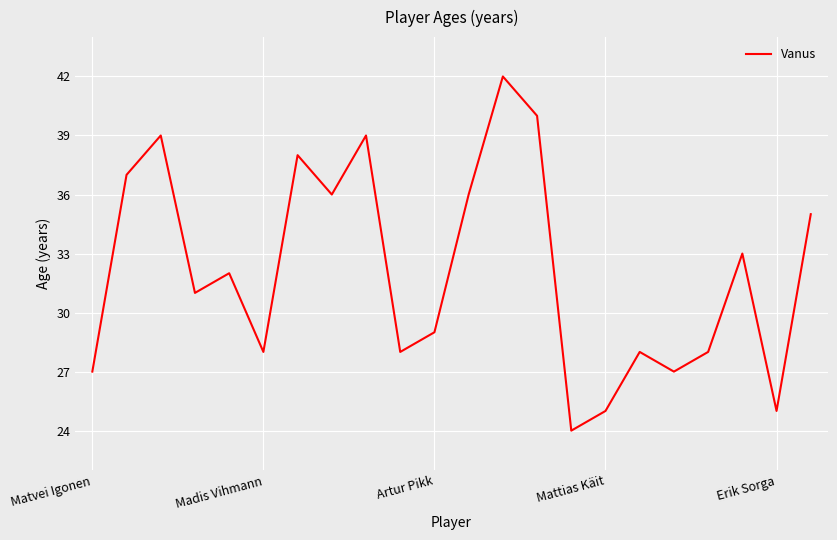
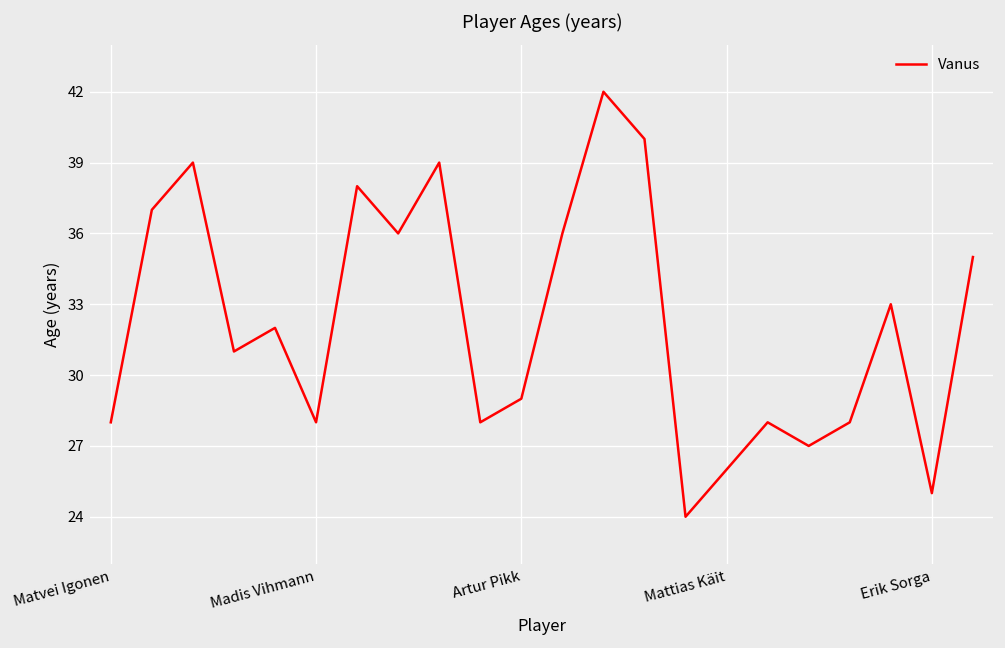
  {
-   "Matvei Igonen": 27,
+   "Matvei Igonen": 28,
    "Madis Vihmann": 28,
    "Artur Pikk": 29,
-   "Mattias Käit": 25,
+   "Mattias Käit": 26,
    "Erik Sorga": 25
  }
